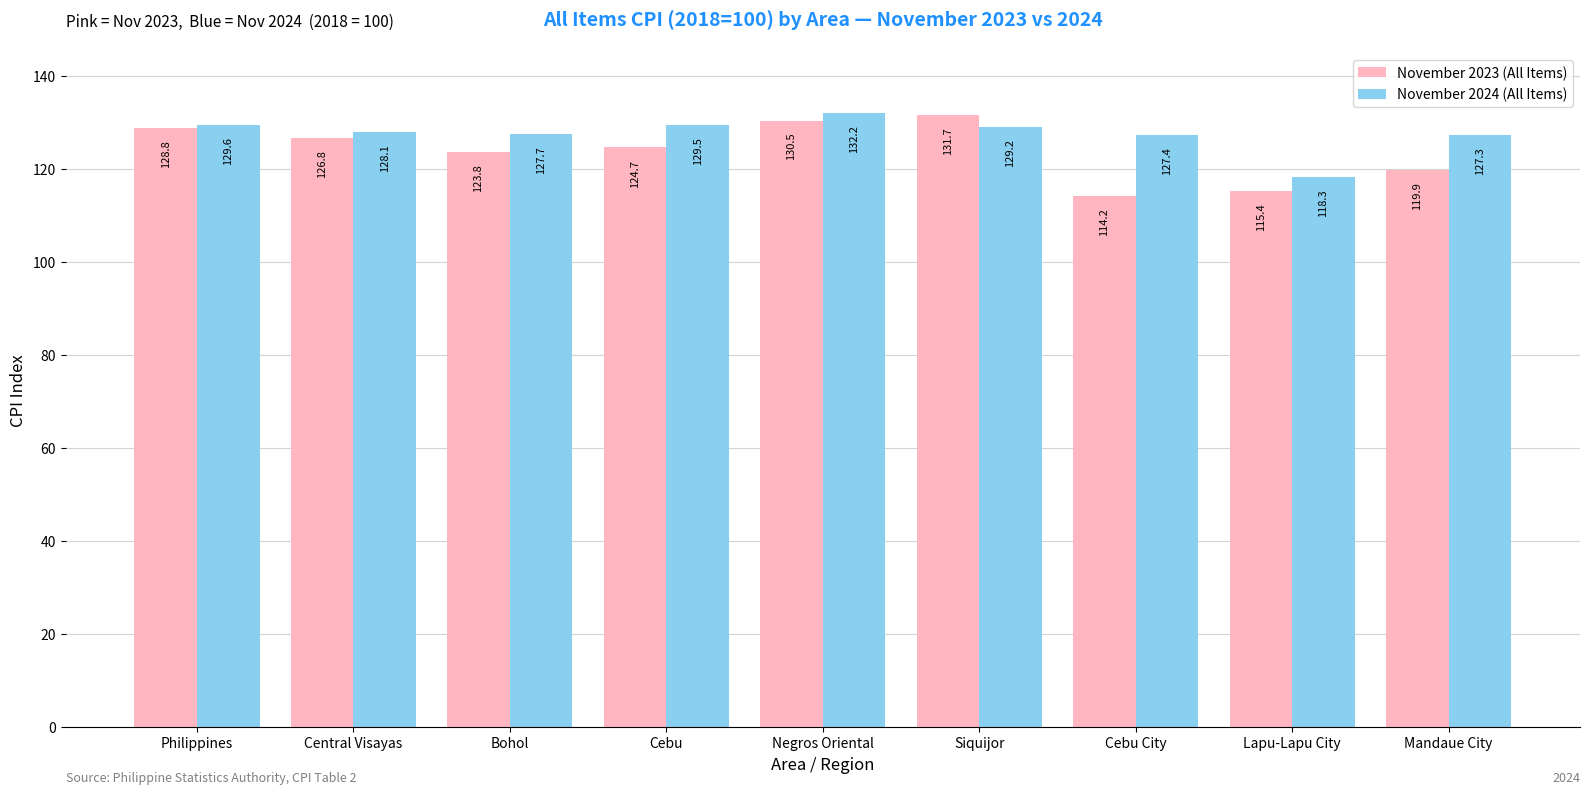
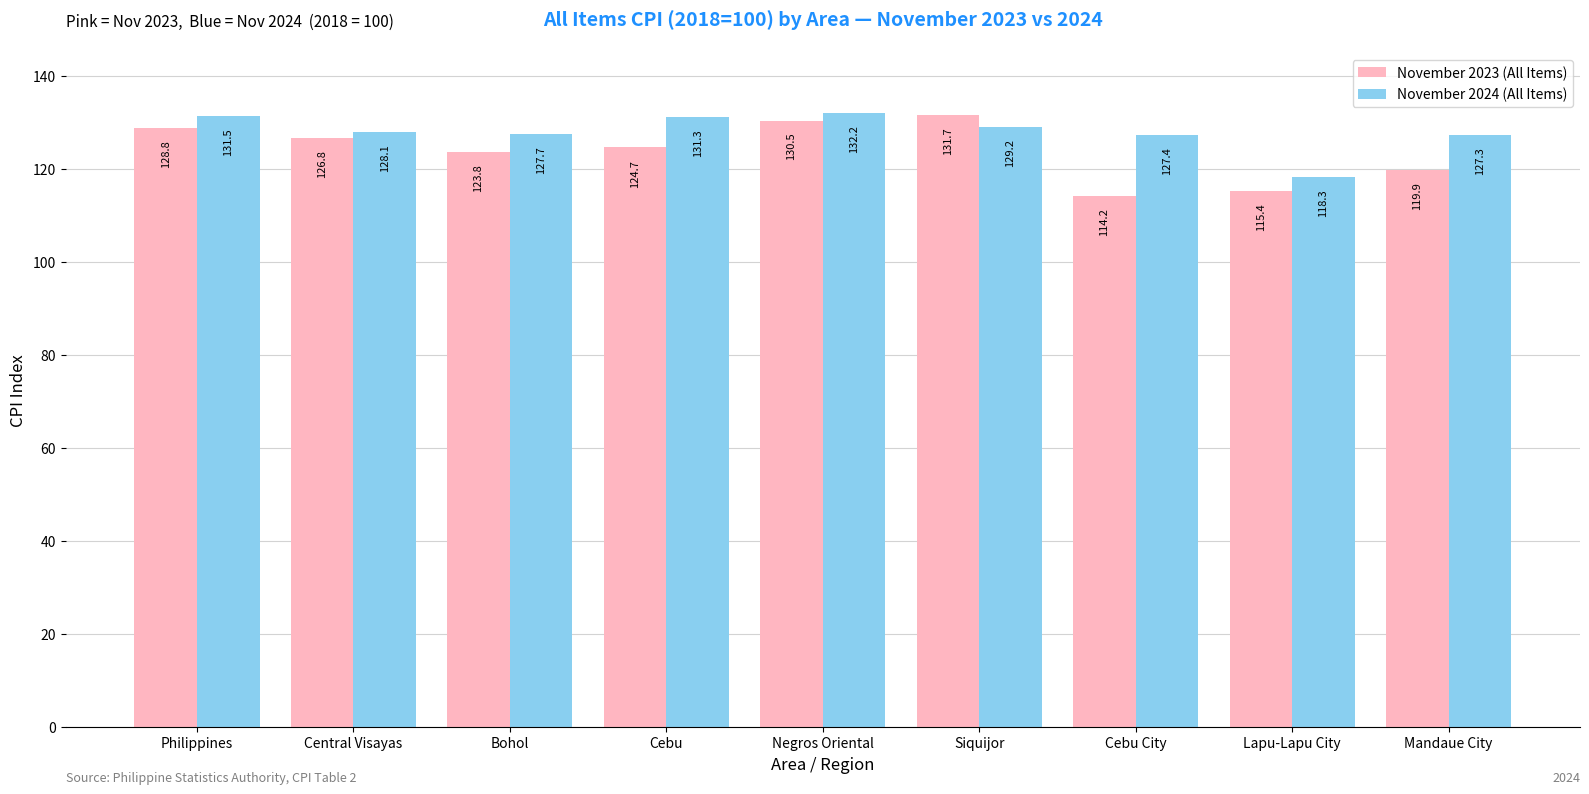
  {
    "November 2023 (All Items)": {
      "Philippines": 128.8,
      "Central Visayas": 126.8,
      "Bohol": 123.8,
      "Cebu": 124.7,
      "Negros Oriental": 130.5,
      "Siquijor": 131.7,
      "Cebu City": 114.2,
      "Lapu-Lapu City": 115.4,
      "Mandaue City": 119.9
    },
    "November 2024 (All Items)": {
-     "Philippines": 129.6,
+     "Philippines": 131.5,
      "Central Visayas": 128.1,
      "Bohol": 127.7,
-     "Cebu": 129.5,
+     "Cebu": 131.3,
      "Negros Oriental": 132.2,
      "Siquijor": 129.2,
      "Cebu City": 127.4,
      "Lapu-Lapu City": 118.3,
      "Mandaue City": 127.3
    }
  }
